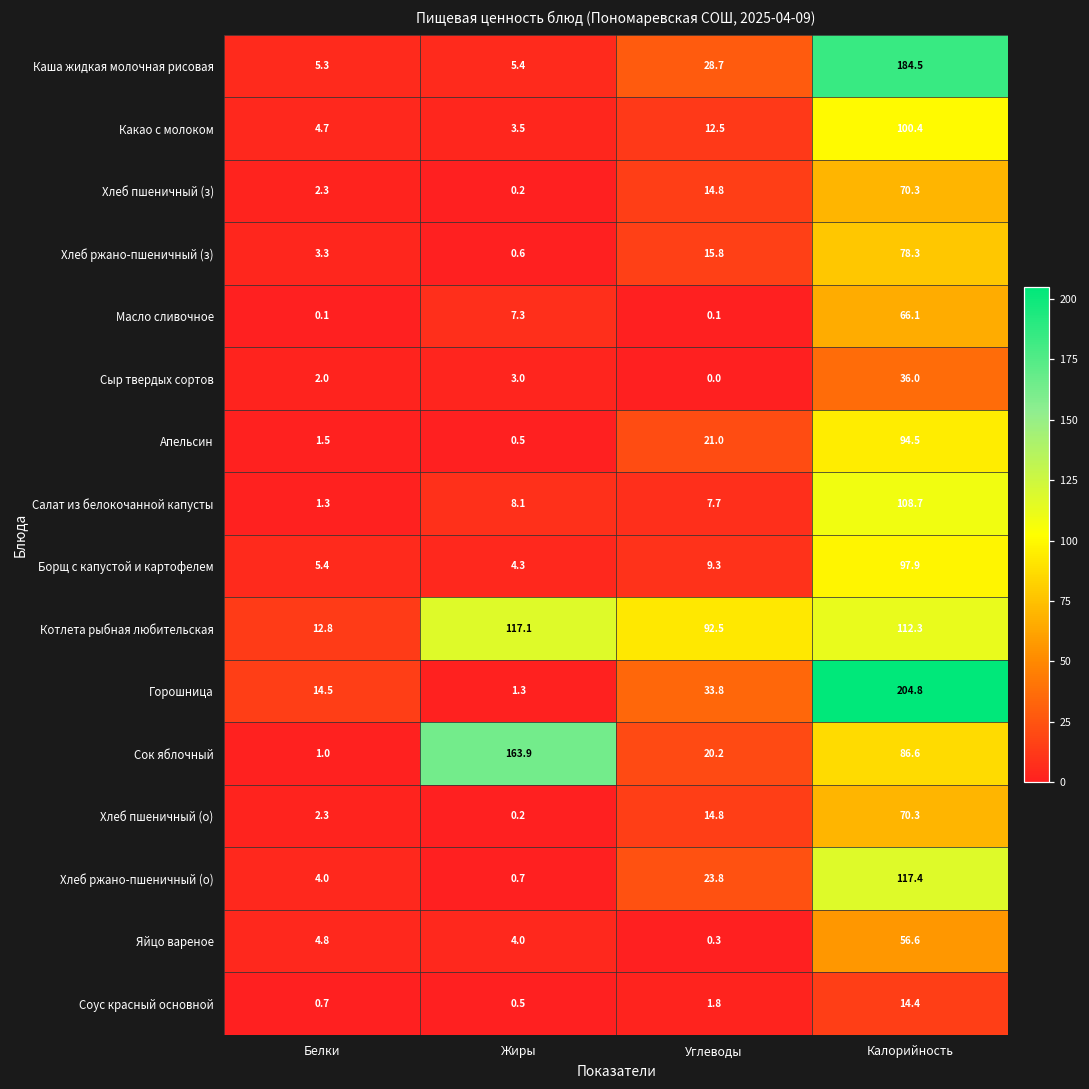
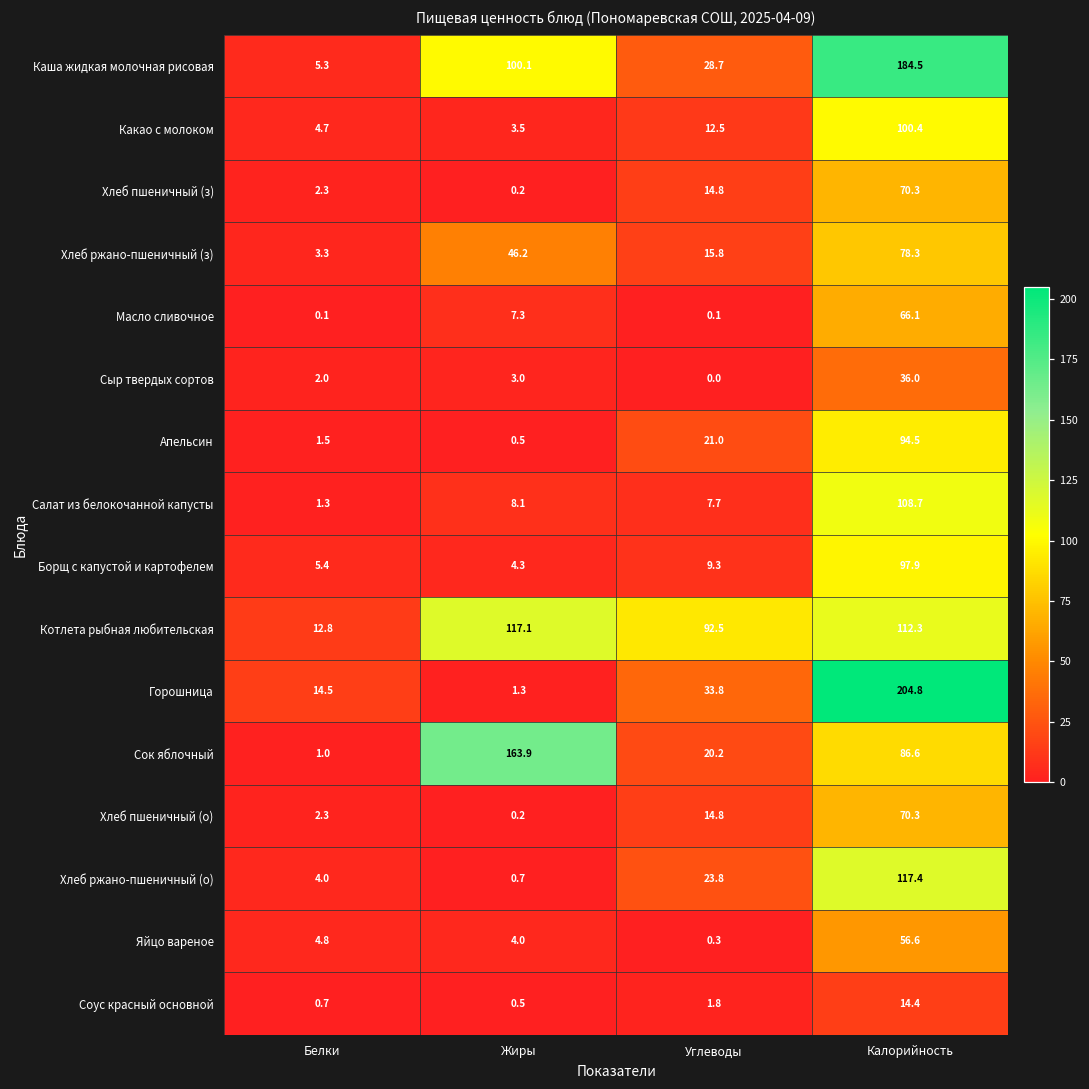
  {
    "Каша жидкая молочная рисовая": {
      "Белки": 5.3,
-     "Жиры": 5.4,
+     "Жиры": 100.1,
      "Углеводы": 28.7,
      "Калорийность": 184.5
    },
    "Какао с молоком": {
      "Белки": 4.7,
      "Жиры": 3.5,
      "Углеводы": 12.5,
      "Калорийность": 100.4
    },
    "Хлеб пшеничный (з)": {
      "Белки": 2.3,
      "Жиры": 0.2,
      "Углеводы": 14.8,
      "Калорийность": 70.3
    },
    "Хлеб ржано-пшеничный (з)": {
      "Белки": 3.3,
-     "Жиры": 0.6,
+     "Жиры": 46.2,
      "Углеводы": 15.8,
      "Калорийность": 78.3
    },
    "Масло сливочное": {
      "Белки": 0.1,
      "Жиры": 7.3,
      "Углеводы": 0.1,
      "Калорийность": 66.1
    },
    "Сыр твердых сортов": {
      "Белки": 2.0,
      "Жиры": 3.0,
      "Углеводы": 0.0,
      "Калорийность": 36.0
    },
    "Апельсин": {
      "Белки": 1.5,
      "Жиры": 0.5,
      "Углеводы": 21.0,
      "Калорийность": 94.5
    },
    "Салат из белокочанной капусты": {
      "Белки": 1.3,
      "Жиры": 8.1,
      "Углеводы": 7.7,
      "Калорийность": 108.7
    },
    "Борщ с капустой и картофелем": {
      "Белки": 5.4,
      "Жиры": 4.3,
      "Углеводы": 9.3,
      "Калорийность": 97.9
    },
    "Котлета рыбная любительская": {
      "Белки": 12.8,
      "Жиры": 117.1,
      "Углеводы": 92.5,
      "Калорийность": 112.3
    },
    "Горошница": {
      "Белки": 14.5,
      "Жиры": 1.3,
      "Углеводы": 33.8,
      "Калорийность": 204.8
    },
    "Сок яблочный": {
      "Белки": 1.0,
      "Жиры": 163.9,
      "Углеводы": 20.2,
      "Калорийность": 86.6
    },
    "Хлеб пшеничный (о)": {
      "Белки": 2.3,
      "Жиры": 0.2,
      "Углеводы": 14.8,
      "Калорийность": 70.3
    },
    "Хлеб ржано-пшеничный (о)": {
      "Белки": 4.0,
      "Жиры": 0.7,
      "Углеводы": 23.8,
      "Калорийность": 117.4
    },
    "Яйцо вареное": {
      "Белки": 4.8,
      "Жиры": 4.0,
      "Углеводы": 0.3,
      "Калорийность": 56.6
    },
    "Соус красный основной": {
      "Белки": 0.7,
      "Жиры": 0.5,
      "Углеводы": 1.8,
      "Калорийность": 14.4
    }
  }
